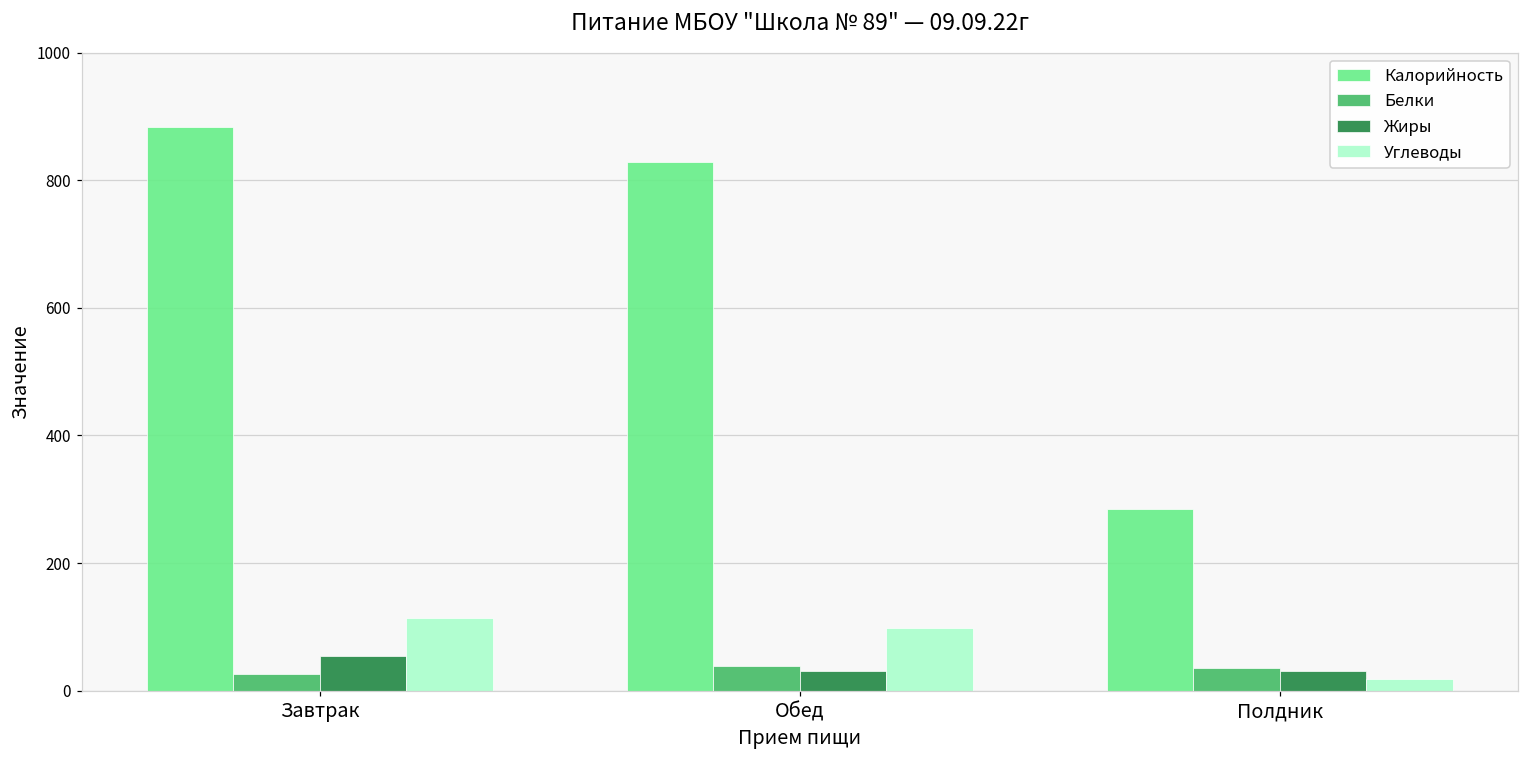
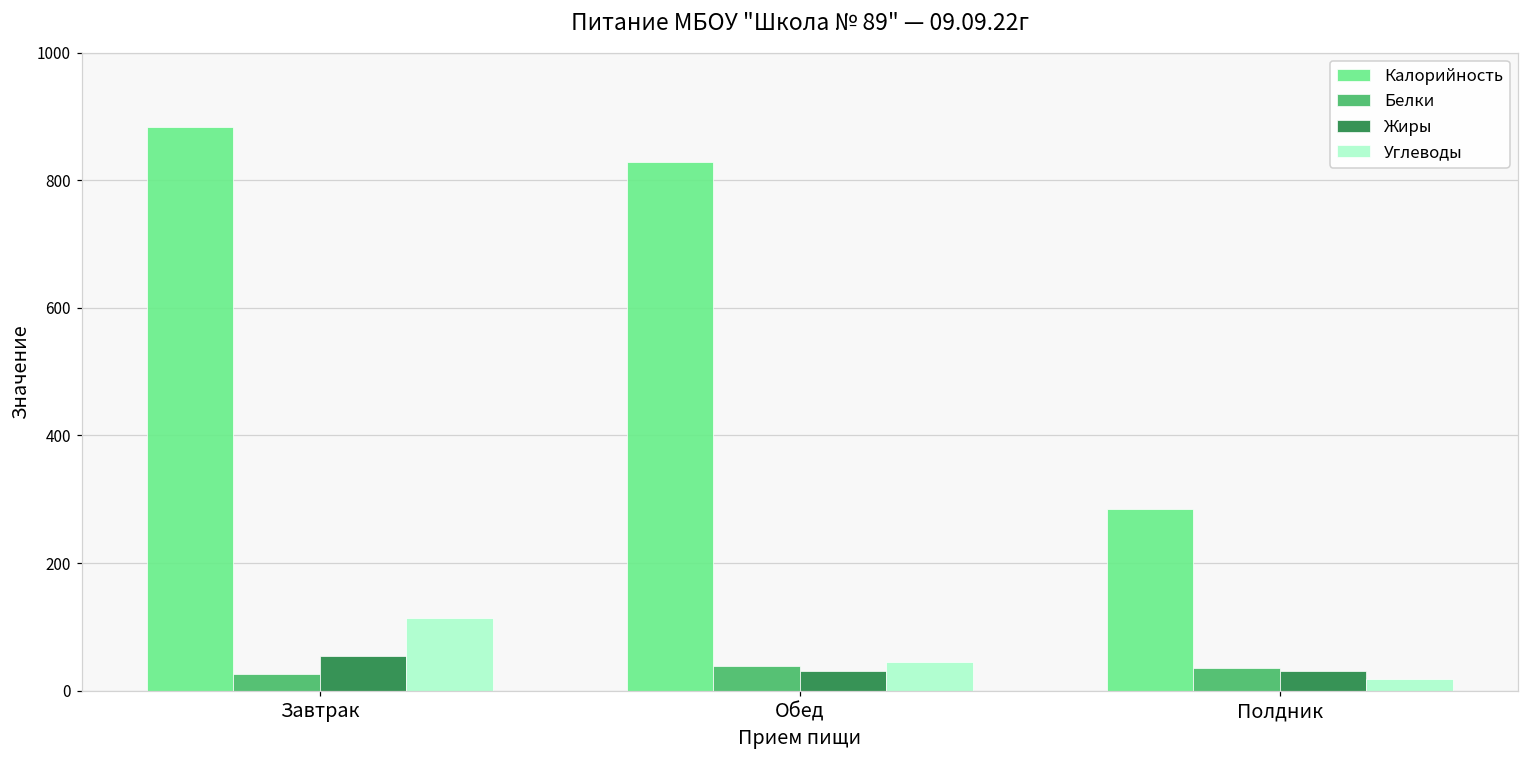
  {
    "Калорийность": {
      "Завтрак": 880,
      "Обед": 830,
      "Полдник": 280
    },
    "Белки": {
      "Завтрак": 30,
      "Обед": 40,
      "Полдник": 40
    },
    "Жиры": {
      "Завтрак": 50,
      "Обед": 30,
      "Полдник": 30
    },
    "Углеводы": {
      "Завтрак": 110,
-     "Обед": 100,
+     "Обед": 50,
      "Полдник": 20
    }
  }
